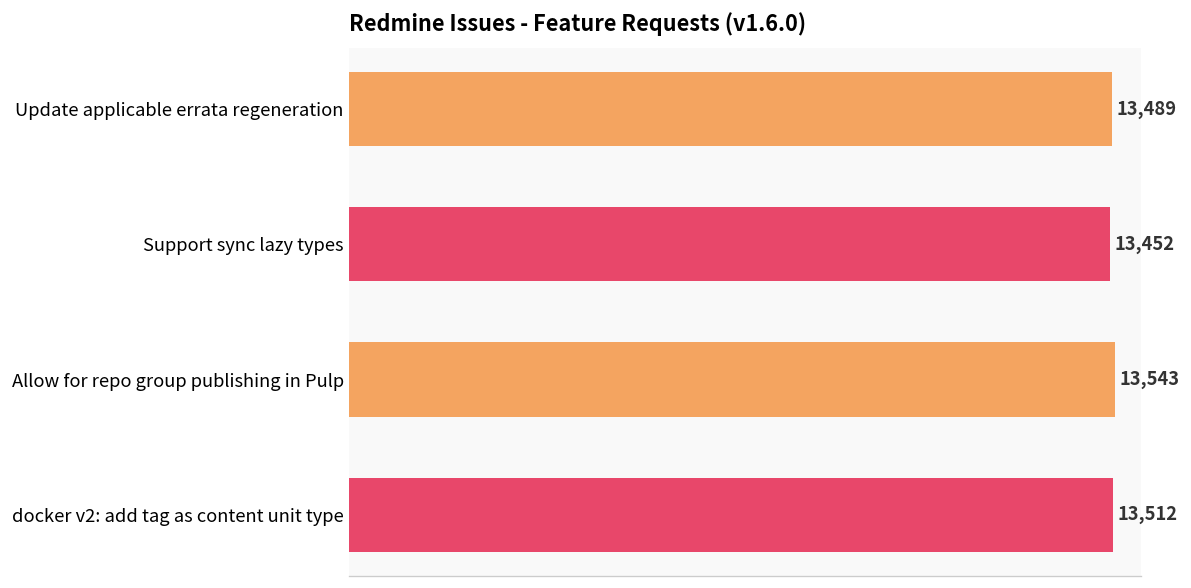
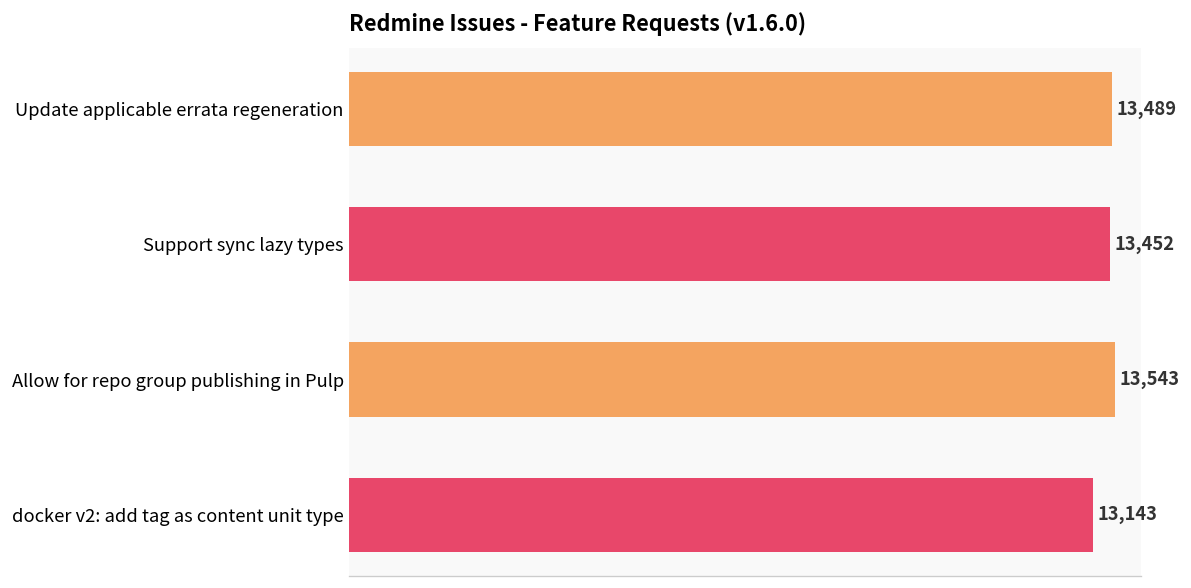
  {
    "Update applicable errata regeneration": "13,489",
    "Support sync lazy types": "13,452",
    "Allow for repo group publishing in Pulp": "13,543",
-   "docker v2: add tag as content unit type": "13,512"
+   "docker v2: add tag as content unit type": "13,143"
  }
